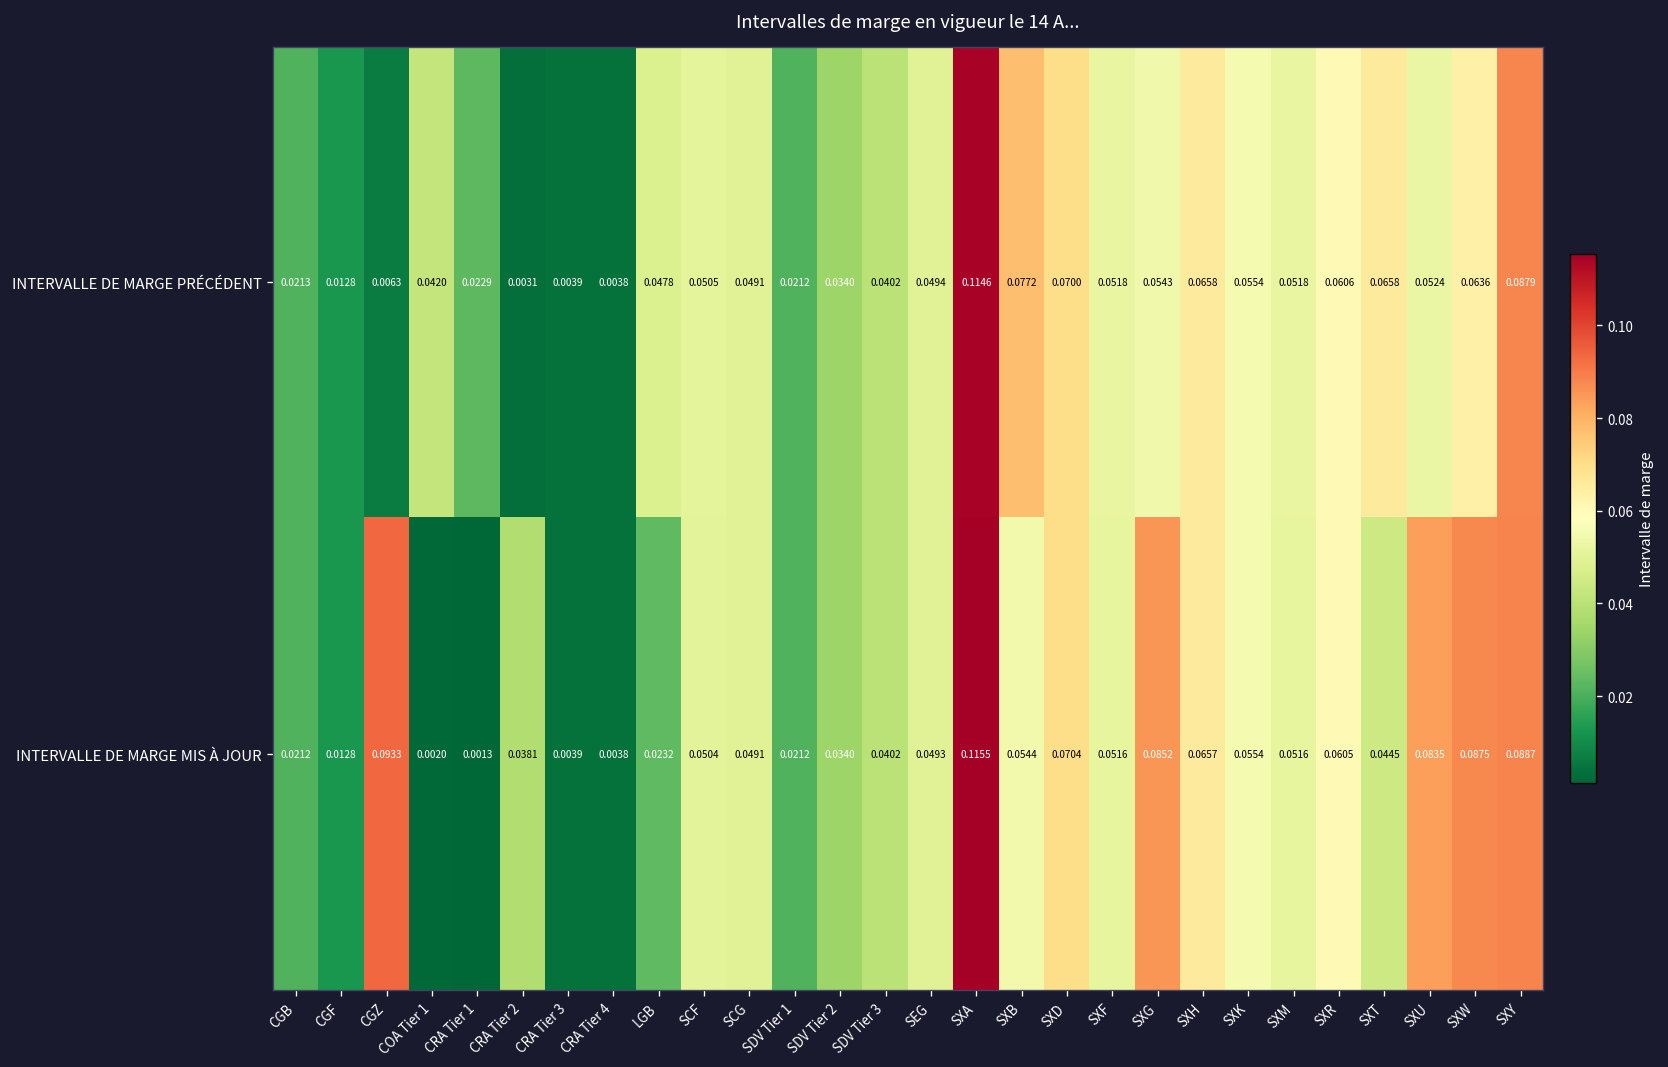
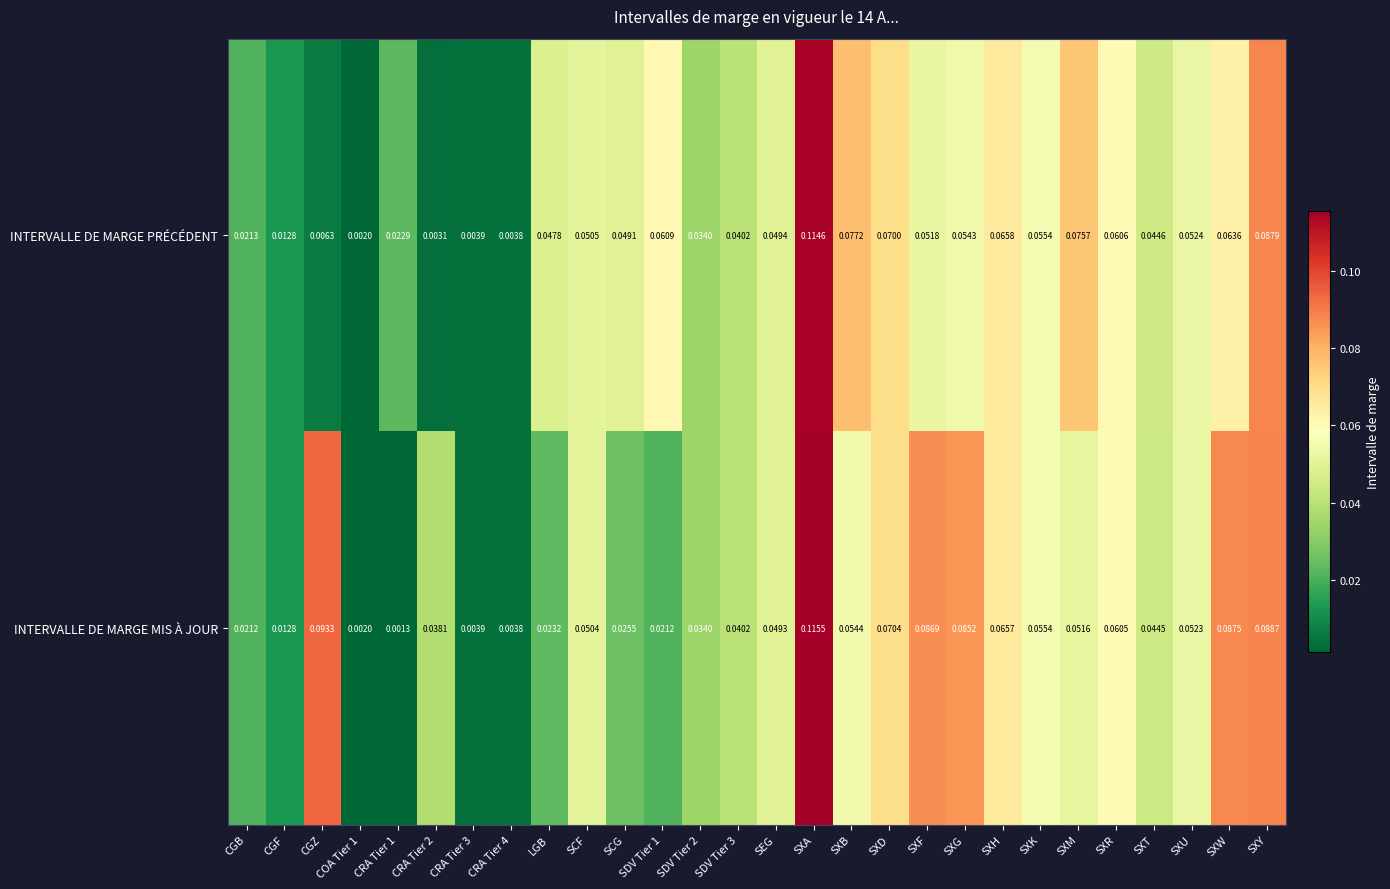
  {
    "INTERVALLE DE MARGE PRÉCÉDENT": {
      "CGB": 0.0213,
      "CGF": 0.0128,
      "CGZ": 0.0063,
-     "COA Tier 1": 0.0420,
+     "COA Tier 1": 0.0020,
      "CRA Tier 1": 0.0229,
      "CRA Tier 2": 0.0031,
      "CRA Tier 3": 0.0039,
      "CRA Tier 4": 0.0038,
      "LGB": 0.0478,
      "SCF": 0.0505,
      "SCG": 0.0491,
-     "SDV Tier 1": 0.0212,
+     "SDV Tier 1": 0.0609,
      "SDV Tier 2": 0.0340,
      "SDV Tier 3": 0.0402,
      "SEG": 0.0494,
      "SXA": 0.1146,
      "SXB": 0.0772,
      "SXD": 0.0700,
      "SXF": 0.0518,
      "SXG": 0.0543,
      "SXH": 0.0658,
      "SXK": 0.0554,
-     "SXM": 0.0518,
+     "SXM": 0.0757,
      "SXR": 0.0606,
-     "SXT": 0.0658,
+     "SXT": 0.0446,
      "SXU": 0.0524,
      "SXW": 0.0636,
      "SXY": 0.0879
    },
    "INTERVALLE DE MARGE MIS À JOUR": {
      "CGB": 0.0212,
      "CGF": 0.0128,
      "CGZ": 0.0933,
      "COA Tier 1": 0.0020,
      "CRA Tier 1": 0.0013,
      "CRA Tier 2": 0.0381,
      "CRA Tier 3": 0.0039,
      "CRA Tier 4": 0.0038,
      "LGB": 0.0232,
      "SCF": 0.0504,
-     "SCG": 0.0491,
+     "SCG": 0.0255,
      "SDV Tier 1": 0.0212,
      "SDV Tier 2": 0.0340,
      "SDV Tier 3": 0.0402,
      "SEG": 0.0493,
      "SXA": 0.1155,
      "SXB": 0.0544,
      "SXD": 0.0704,
-     "SXF": 0.0516,
+     "SXF": 0.0869,
      "SXG": 0.0852,
      "SXH": 0.0657,
      "SXK": 0.0554,
      "SXM": 0.0516,
      "SXR": 0.0605,
      "SXT": 0.0445,
-     "SXU": 0.0835,
+     "SXU": 0.0523,
      "SXW": 0.0875,
      "SXY": 0.0887
    }
  }
